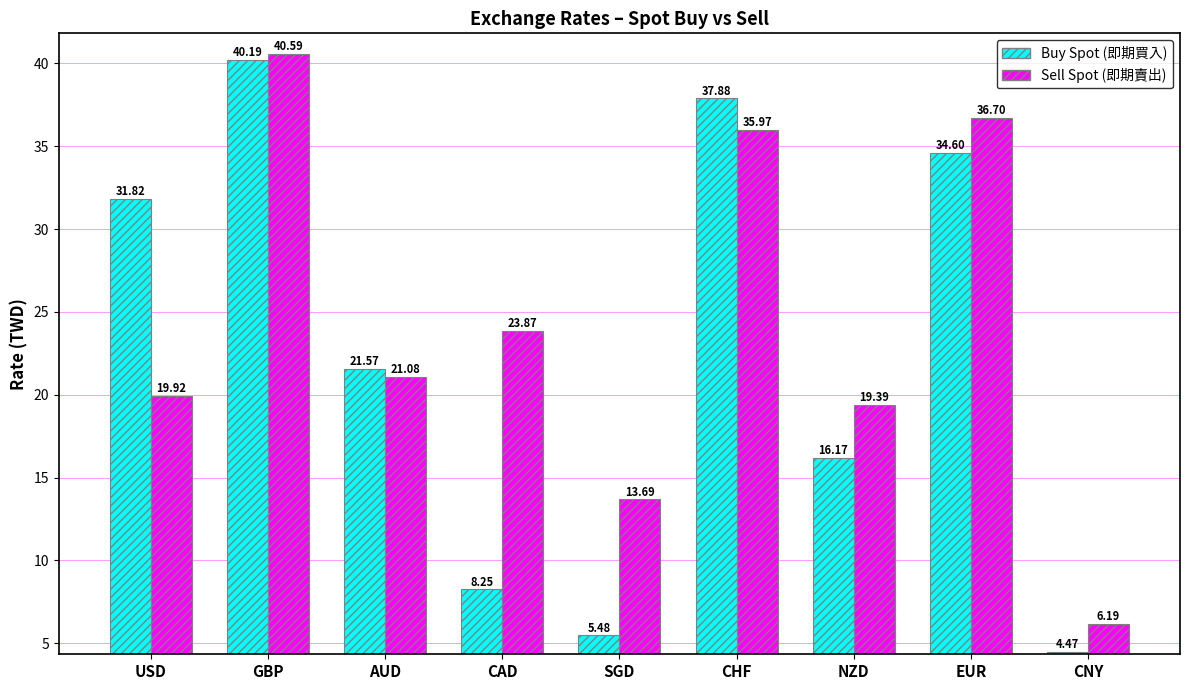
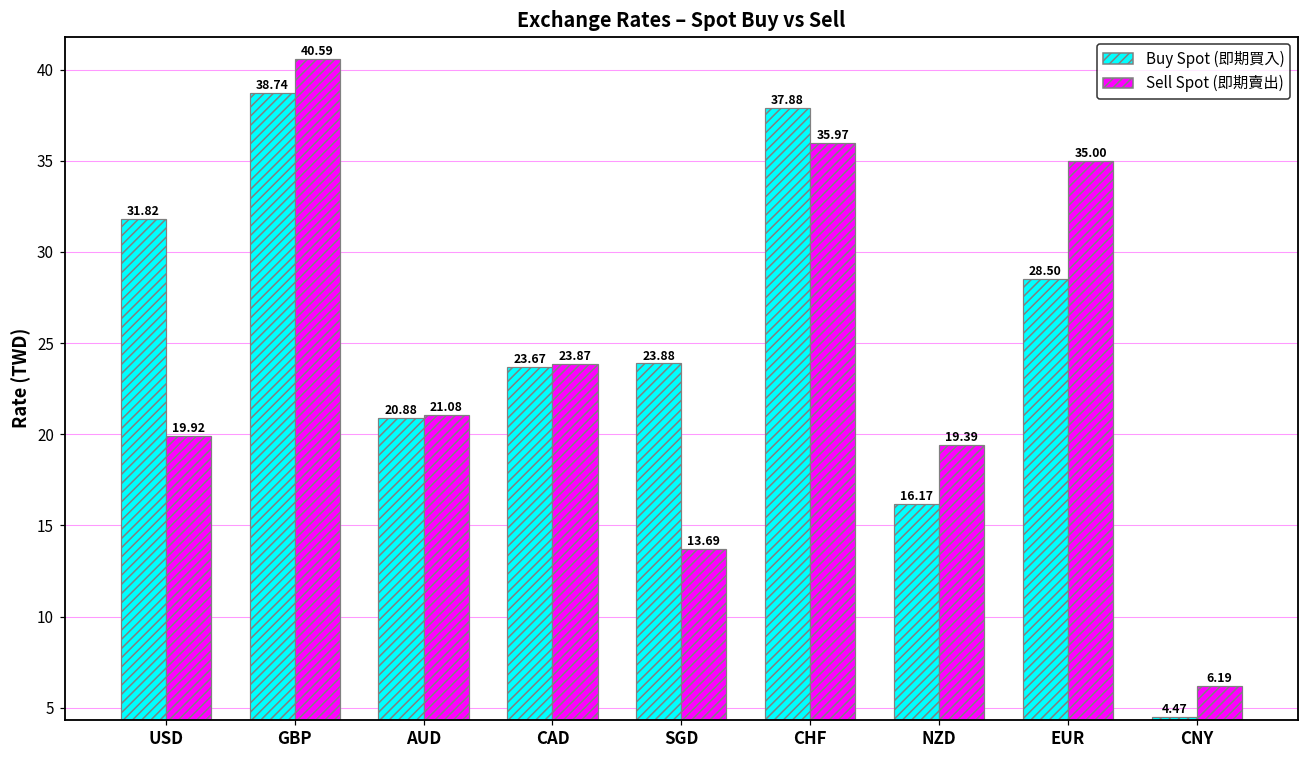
  {
    "Buy Spot (即期買入)": {
      "USD": 31.82,
-     "GBP": 40.19,
-     "AUD": 21.57,
-     "CAD": 8.25,
-     "SGD": 5.48,
+     "GBP": 38.74,
+     "AUD": 20.88,
+     "CAD": 23.67,
+     "SGD": 23.88,
      "CHF": 37.88,
      "NZD": 16.17,
-     "EUR": 34.60,
+     "EUR": 28.50,
      "CNY": 4.47
    },
    "Sell Spot (即期賣出)": {
      "USD": 19.92,
      "GBP": 40.59,
      "AUD": 21.08,
      "CAD": 23.87,
      "SGD": 13.69,
      "CHF": 35.97,
      "NZD": 19.39,
-     "EUR": 36.70,
+     "EUR": 35.00,
      "CNY": 6.19
    }
  }
